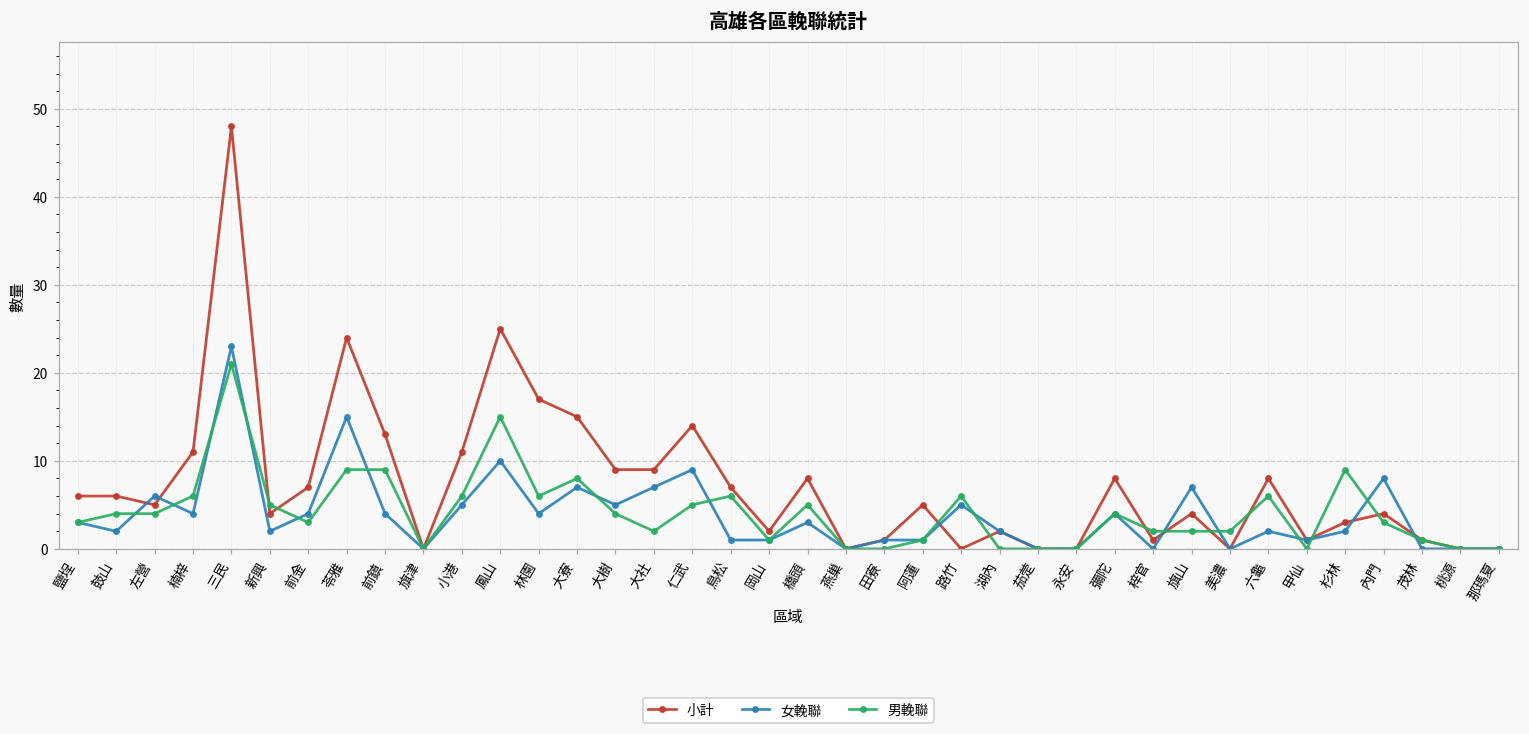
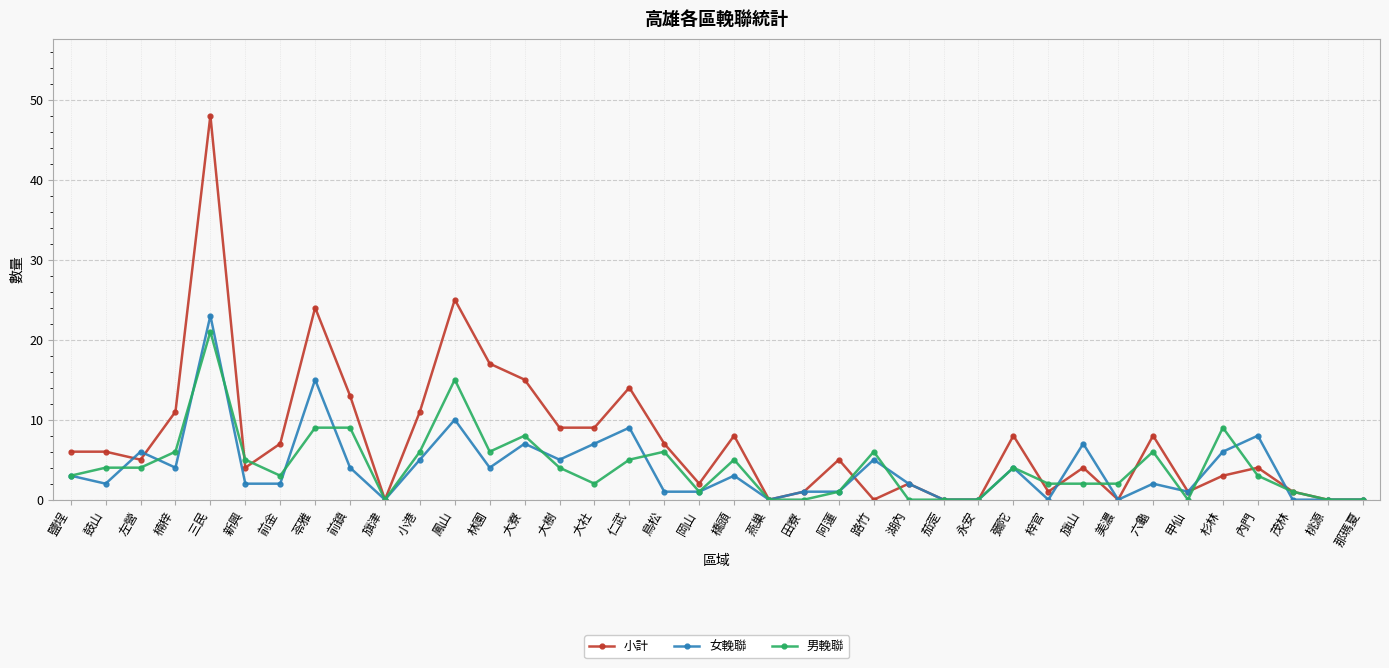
  {
    "小計": {
      "鹽埕": 6,
      "鼓山": 6,
      "左營": 5,
      "楠梓": 11,
      "三民": 48,
      "新興": 4,
      "前金": 7,
      "苓雅": 24,
      "前鎮": 13,
      "小港": 11,
      "鳳山": 25,
      "林園": 17,
      "大寮": 15,
      "大樹": 9,
      "大社": 9,
      "仁武": 14,
      "鳥松": 7,
      "岡山": 2,
      "橋頭": 8,
      "阿蓮": 5,
      "路竹": 0,
      "彌陀": 8,
      "梓官": 1,
      "旗山": 4,
      "六龜": 8,
      "杉林": 3,
      "內門": 4
    },
    "女輓聯": {
      "鼓山": 2,
      "左營": 6,
      "楠梓": 4,
      "三民": 23,
      "新興": 2,
-     "前金": 4,
+     "前金": 2,
      "苓雅": 15,
      "前鎮": 4,
      "小港": 5,
      "鳳山": 10,
      "林園": 4,
      "大寮": 7,
      "大樹": 5,
      "大社": 7,
      "仁武": 9,
      "鳥松": 1,
      "橋頭": 3,
      "路竹": 5,
      "梓官": 0,
      "旗山": 7,
      "六龜": 2,
-     "杉林": 2,
+     "杉林": 6,
      "內門": 8,
      "茂林": 0
    },
    "男輓聯": {
      "鼓山": 4,
      "左營": 4,
      "楠梓": 6,
      "三民": 21,
      "新興": 5,
      "前金": 3,
      "苓雅": 9,
      "前鎮": 9,
      "小港": 6,
      "鳳山": 15,
      "林園": 6,
      "大寮": 8,
      "大樹": 4,
      "大社": 2,
      "仁武": 5,
      "鳥松": 6,
      "橋頭": 5,
      "田寮": 0,
      "路竹": 6,
      "湖內": 0,
      "梓官": 2,
      "旗山": 2,
      "美濃": 2,
      "六龜": 6,
      "甲仙": 0,
      "杉林": 9,
      "內門": 3
    }
  }
